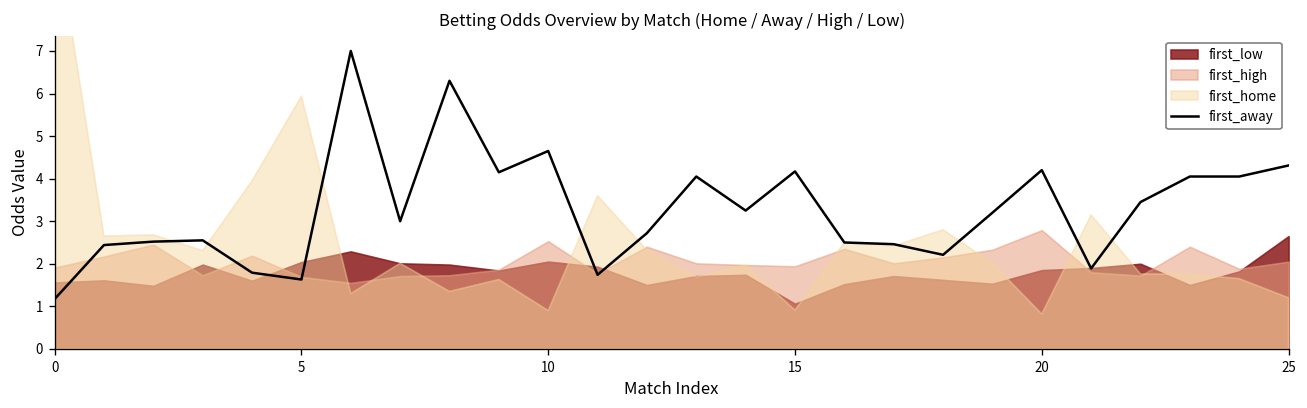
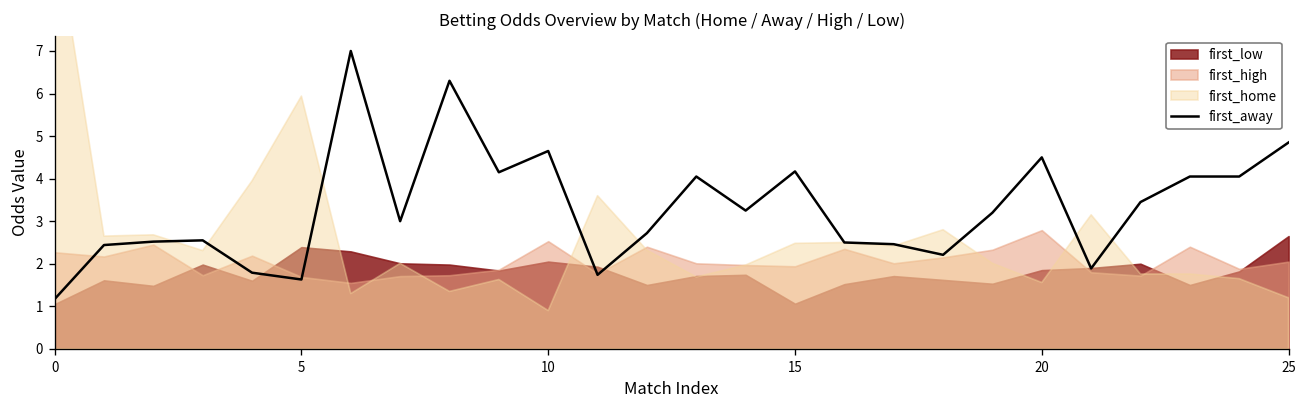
  {
    "first_low": {
-     "0": 1.6,
-     "5": 2.0,
+     "0": 1.1,
+     "5": 2.4,
      "10": 2.1,
      "15": 1.1,
      "20": 1.9,
      "25": 2.7
    },
    "first_away": {
      "0": 1.2,
      "10": 4.7,
      "15": 4.2,
-     "20": 4.2,
-     "25": 4.3
+     "20": 4.5,
+     "25": 4.9
    },
    "first_high": {
-     "0": 1.9,
+     "0": 2.3,
      "10": 2.5,
      "15": 1.9,
      "20": 2.8,
      "25": 2.1
    },
    "first_home": {
      "5": 5.9,
      "10": 0.9,
-     "15": 0.9,
-     "20": 0.8,
+     "15": 2.5,
+     "20": 1.6,
      "25": 1.2
    }
  }
